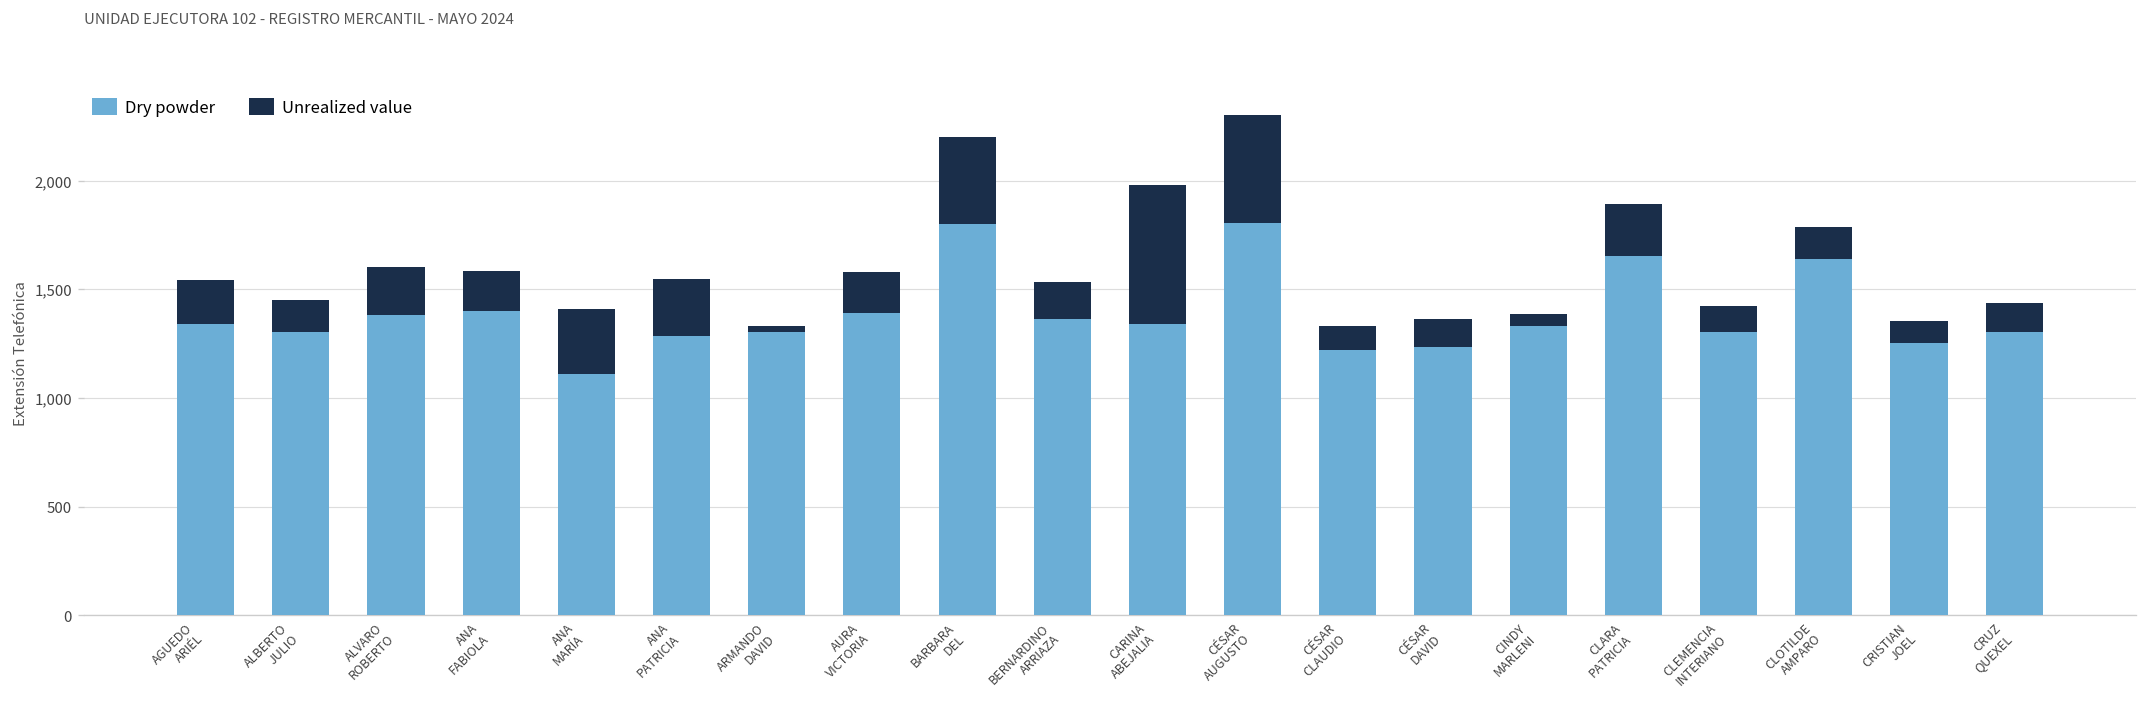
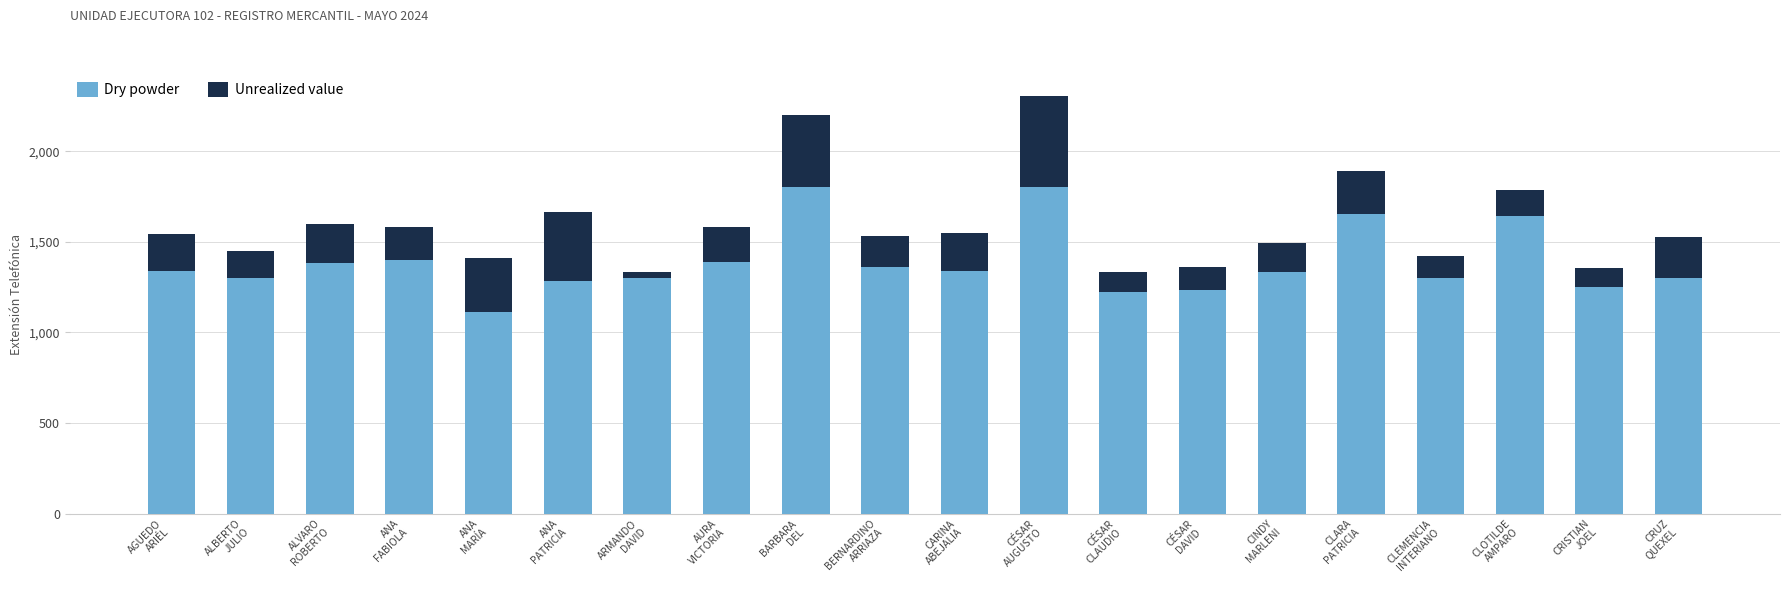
  {
    "Dry powder": {
      "AGUEDO ARIÉL": "1,340",
      "ALBERTO JULIO": "1,300",
      "ALVARO ROBERTO": "1,380",
      "ANA FABIOLA": "1,400",
      "ANA MARÍA": "1,110",
      "ANA PATRICIA": "1,290",
      "ARMANDO DAVID": "1,300",
      "AURA VICTORIA": "1,390",
      "BARBARA DEL": "1,800",
      "BERNARDINO ARRIAZA": "1,360",
      "CARINA ABEJALIA": "1,340",
      "CÉSAR AUGUSTO": "1,800",
      "CÉSAR CLAUDIO": "1,220",
      "CÉSAR DAVID": "1,230",
      "CINDY MARLENI": "1,330",
      "CLARA PATRICIA": "1,650",
      "CLEMENCIA INTERIANO": "1,300",
      "CLOTILDE AMPARO": "1,640",
      "CRISTIAN JOEL": "1,250",
      "CRUZ QUEXEL": "1,300"
    },
    "Unrealized value": {
      "AGUEDO ARIÉL": "200",
      "ALBERTO JULIO": "150",
      "ALVARO ROBERTO": "220",
      "ANA FABIOLA": "180",
      "ANA MARÍA": "300",
-     "ANA PATRICIA": "260",
+     "ANA PATRICIA": "380",
      "ARMANDO DAVID": "30",
      "AURA VICTORIA": "190",
      "BARBARA DEL": "400",
      "BERNARDINO ARRIAZA": "170",
-     "CARINA ABEJALIA": "640",
+     "CARINA ABEJALIA": "210",
      "CÉSAR AUGUSTO": "500",
      "CÉSAR CLAUDIO": "110",
      "CÉSAR DAVID": "130",
-     "CINDY MARLENI": "60",
+     "CINDY MARLENI": "160",
      "CLARA PATRICIA": "240",
      "CLEMENCIA INTERIANO": "120",
      "CLOTILDE AMPARO": "150",
      "CRISTIAN JOEL": "110",
-     "CRUZ QUEXEL": "140"
+     "CRUZ QUEXEL": "230"
    }
  }
